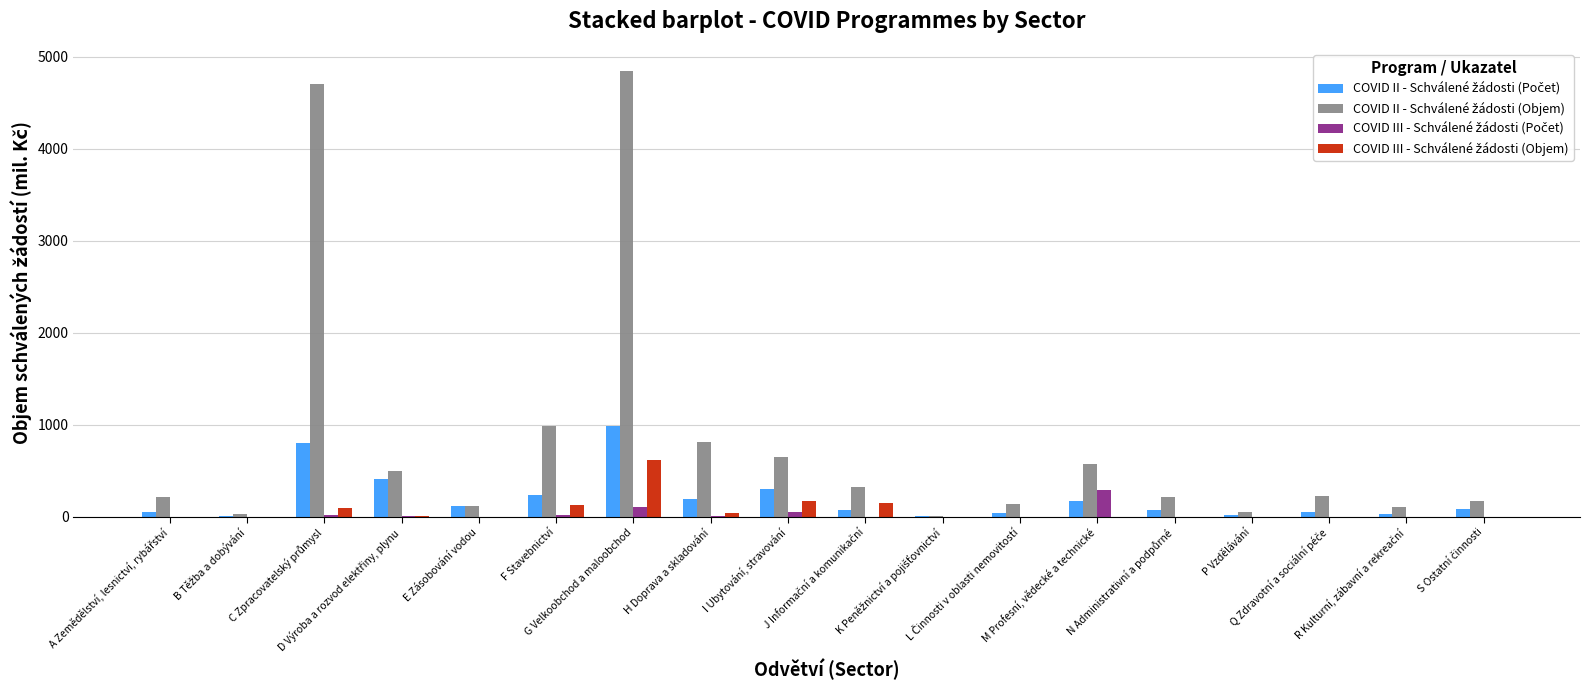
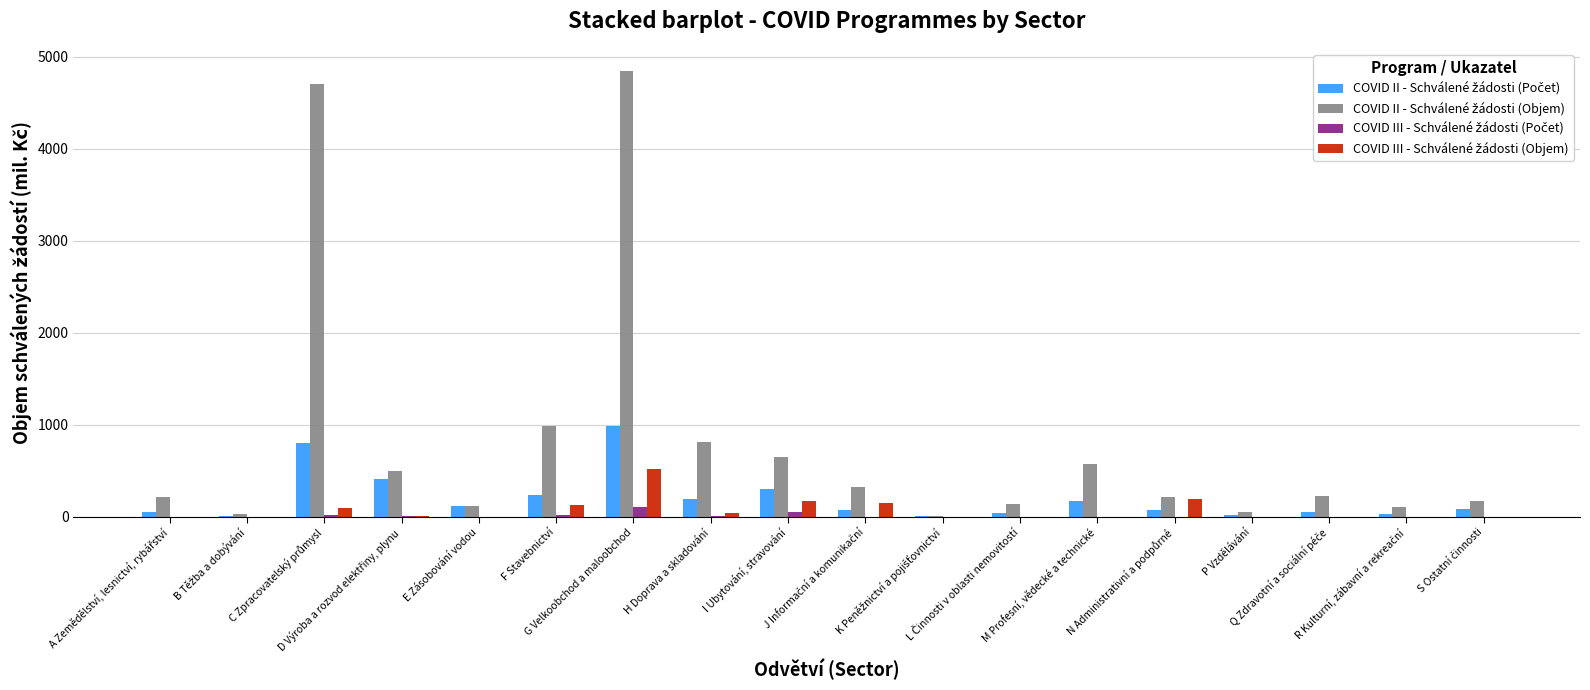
  {
    "COVID II - Schválené žádosti (Počet)": {
      "A Zemědělství, lesnictví, rybářství": 100,
      "C Zpracovatelský průmysl": 800,
      "D Výroba a rozvod elektřiny, plynu": 400,
      "E Zásobování vodou": 100,
      "F Stavebnictví": 200,
      "G Velkoobchod a maloobchod": 1000,
      "H Doprava a skladování": 200,
      "I Ubytování, stravování": 300,
      "J Informační a komunikační": 100,
      "L Činnosti v oblasti nemovitostí": 0,
      "M Profesní, vědecké a technické": 200,
      "N Administrativní a podpůrné": 100,
      "Q Zdravotní a sociální péče": 100,
      "R Kulturní, zábavní a rekreační": 0,
      "S Ostatní činnosti": 100
    },
    "COVID II - Schválené žádosti (Objem)": {
      "A Zemědělství, lesnictví, rybářství": 200,
      "B Těžba a dobývání": 0,
      "C Zpracovatelský průmysl": 4700,
      "D Výroba a rozvod elektřiny, plynu": 500,
      "E Zásobování vodou": 100,
      "F Stavebnictví": 1000,
      "G Velkoobchod a maloobchod": 4800,
      "H Doprava a skladování": 800,
      "I Ubytování, stravování": 600,
      "J Informační a komunikační": 300,
      "L Činnosti v oblasti nemovitostí": 100,
      "M Profesní, vědecké a technické": 600,
      "N Administrativní a podpůrné": 200,
      "P Vzdělávání": 0,
      "Q Zdravotní a sociální péče": 200,
      "R Kulturní, zábavní a rekreační": 100,
      "S Ostatní činnosti": 200
    },
    "COVID III - Schválené žádosti (Počet)": {
      "A Zemědělství, lesnictví, rybářství": 0,
      "B Těžba a dobývání": 0,
      "E Zásobování vodou": 0,
      "G Velkoobchod a maloobchod": 100,
      "I Ubytování, stravování": 0,
      "J Informační a komunikační": 0,
      "K Peněžnictví a pojišťovnictví": 0,
      "L Činnosti v oblasti nemovitostí": 0,
-     "M Profesní, vědecké a technické": 300,
+     "M Profesní, vědecké a technické": 0,
      "N Administrativní a podpůrné": 0,
      "P Vzdělávání": 0,
      "Q Zdravotní a sociální péče": 0,
      "R Kulturní, zábavní a rekreační": 0,
      "S Ostatní činnosti": 0
    },
    "COVID III - Schválené žádosti (Objem)": {
      "A Zemědělství, lesnictví, rybářství": 0,
      "B Těžba a dobývání": 0,
      "C Zpracovatelský průmysl": 100,
      "E Zásobování vodou": 0,
      "F Stavebnictví": 100,
-     "G Velkoobchod a maloobchod": 600,
+     "G Velkoobchod a maloobchod": 500,
      "H Doprava a skladování": 0,
      "I Ubytování, stravování": 200,
      "J Informační a komunikační": 100,
      "K Peněžnictví a pojišťovnictví": 0,
      "L Činnosti v oblasti nemovitostí": 0,
      "M Profesní, vědecké a technické": 0,
-     "N Administrativní a podpůrné": 0,
+     "N Administrativní a podpůrné": 200,
      "P Vzdělávání": 0,
      "Q Zdravotní a sociální péče": 0,
      "R Kulturní, zábavní a rekreační": 0,
      "S Ostatní činnosti": 0
    }
  }
